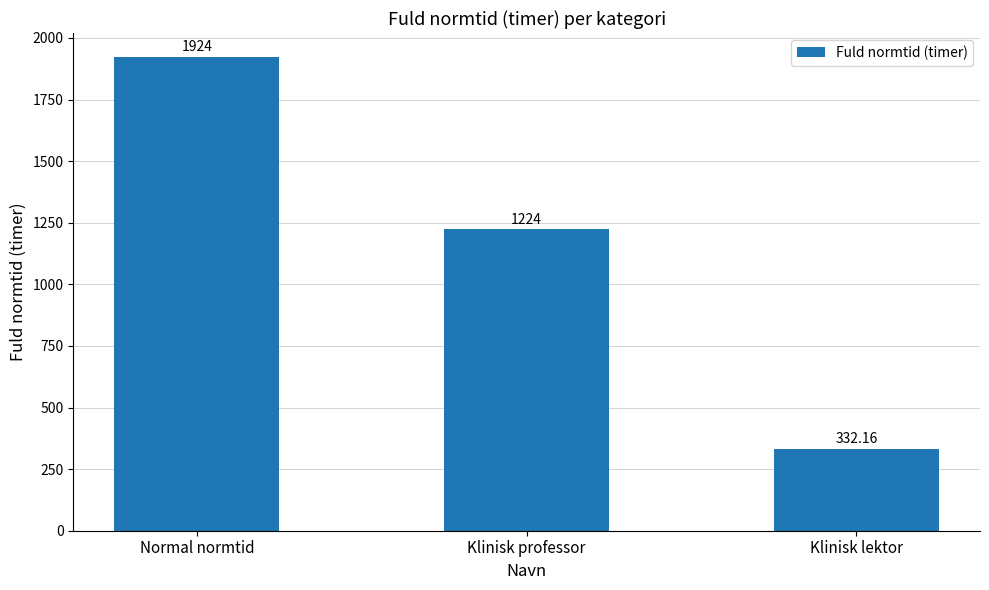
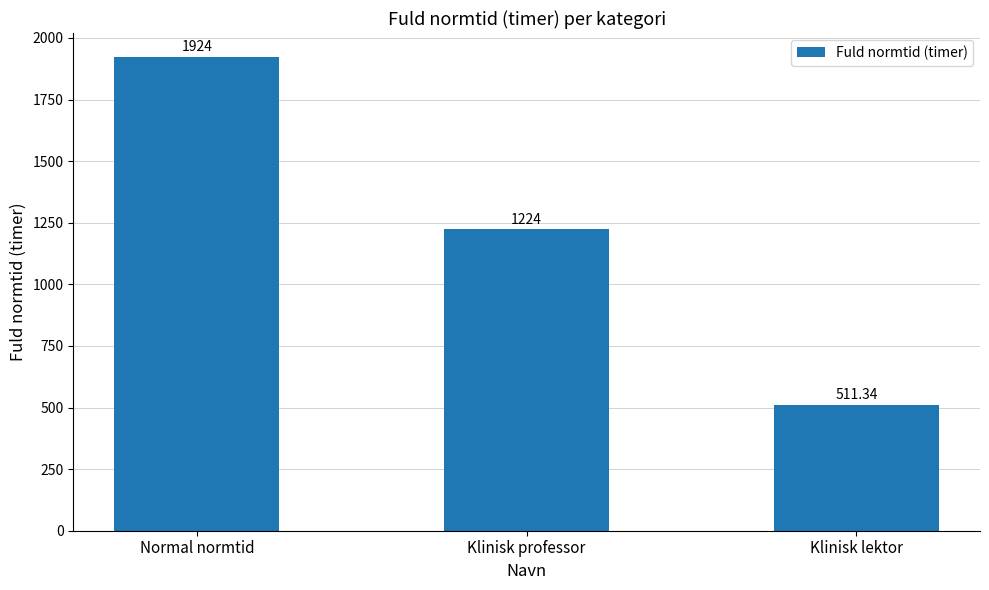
  {
    "Normal normtid": 1924,
    "Klinisk professor": 1224,
-   "Klinisk lektor": 332.16
+   "Klinisk lektor": 511.34
  }
